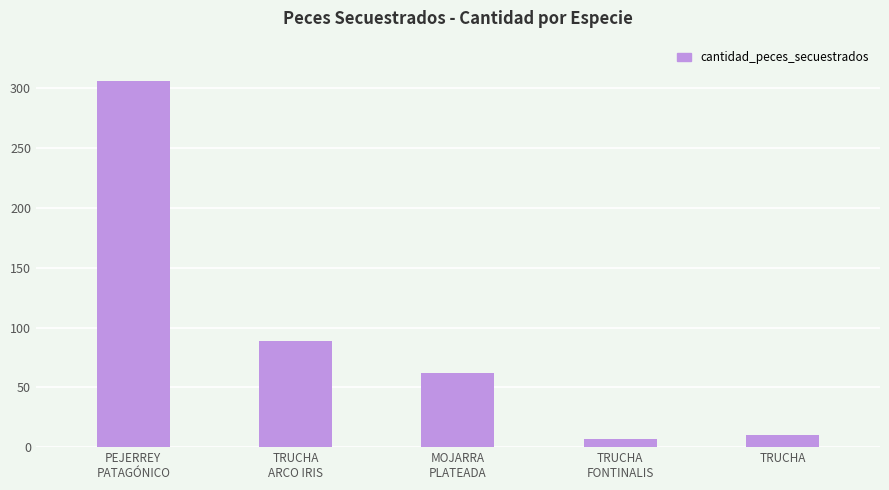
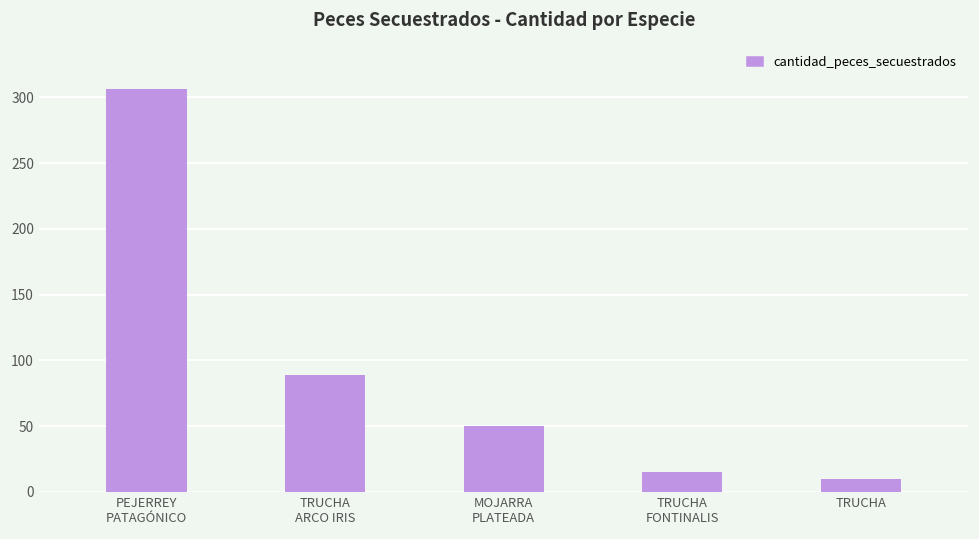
  {
    "PEJERREY PATAGÓNICO": 306,
    "TRUCHA ARCO IRIS": 89,
-   "MOJARRA PLATEADA": 62,
-   "TRUCHA FONTINALIS": 7,
+   "MOJARRA PLATEADA": 50,
+   "TRUCHA FONTINALIS": 15,
    "TRUCHA": 10
  }
